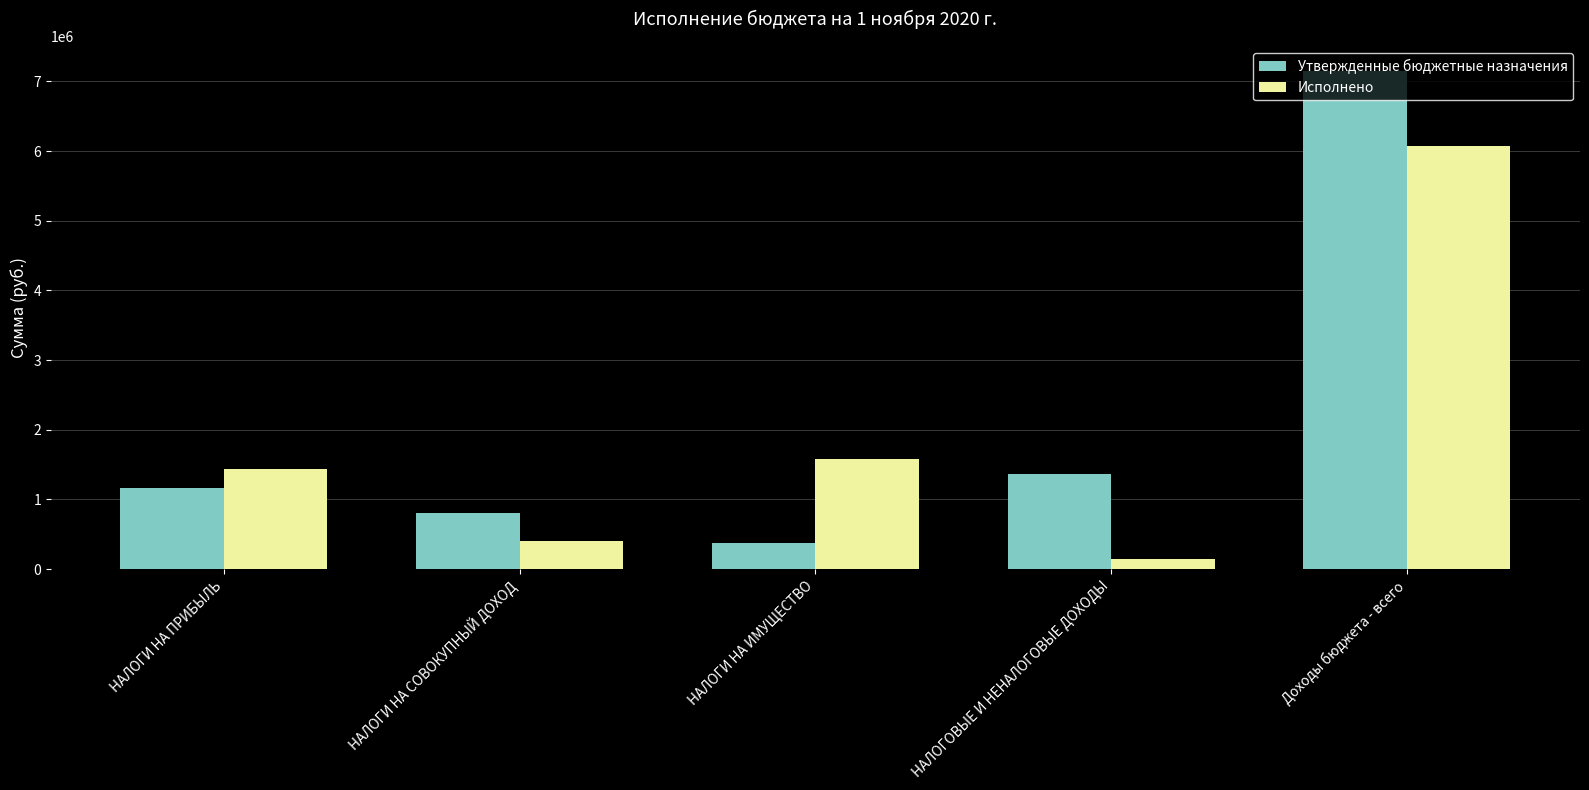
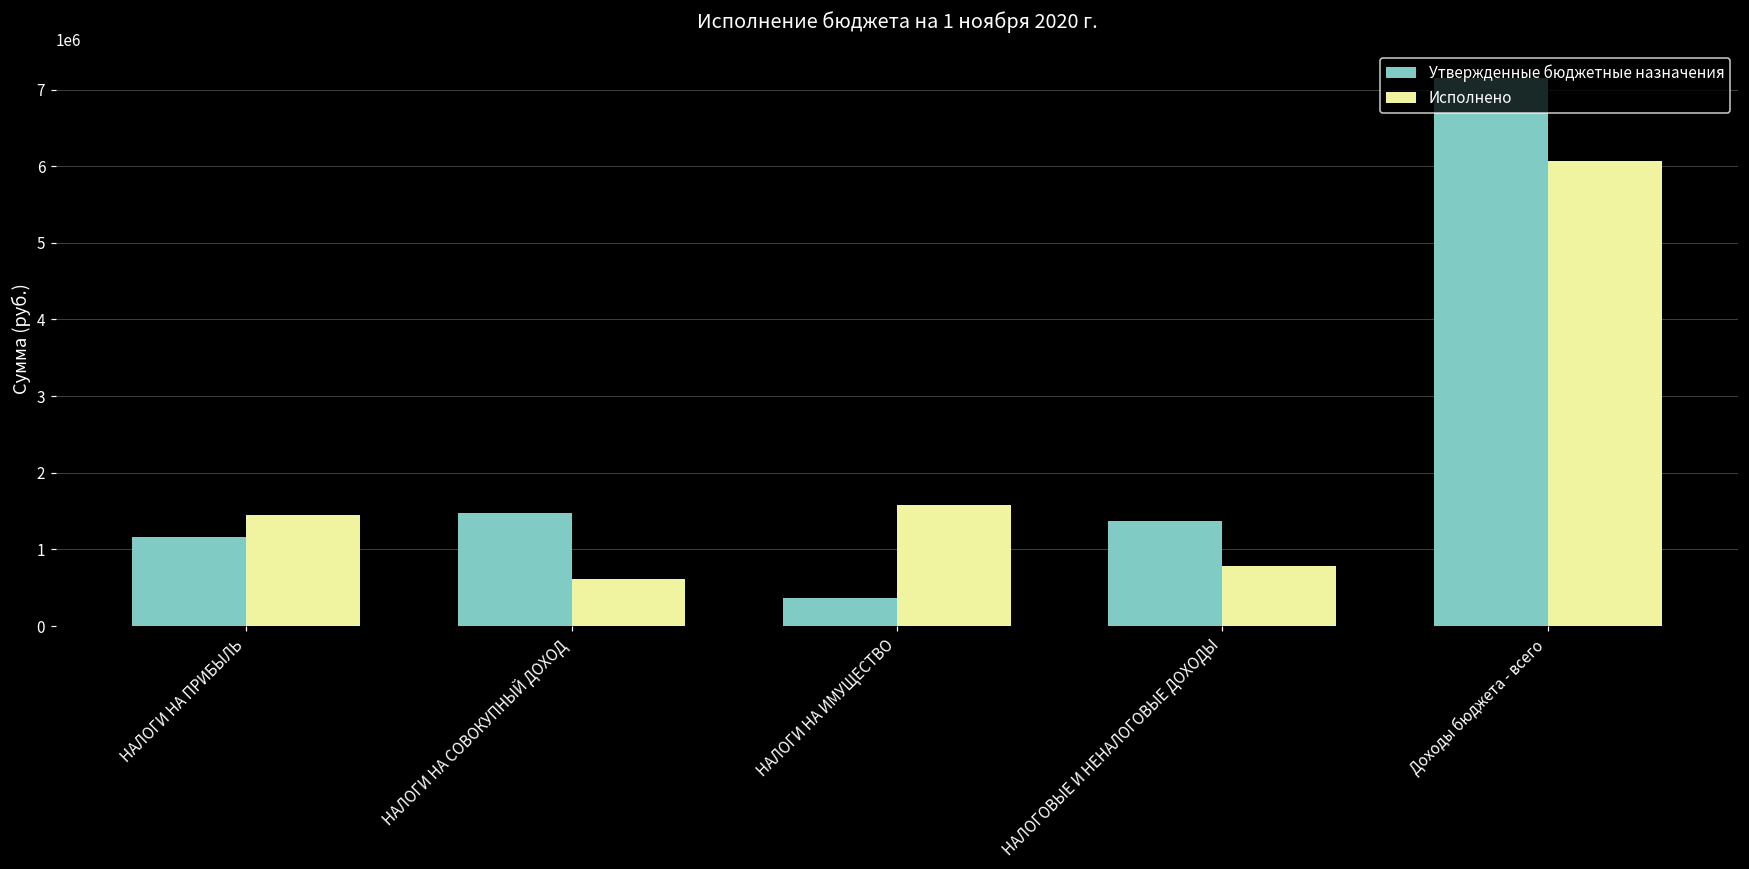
  {
    "Утвержденные бюджетные назначения": {
      "НАЛОГИ НА ПРИБЫЛЬ": 1200000,
-     "НАЛОГИ НА СОВОКУПНЫЙ ДОХОД": 800000,
+     "НАЛОГИ НА СОВОКУПНЫЙ ДОХОД": 1500000,
      "НАЛОГИ НА ИМУЩЕСТВО": 400000,
      "НАЛОГОВЫЕ И НЕНАЛОГОВЫЕ ДОХОДЫ": 1400000
    },
    "Исполнено": {
      "НАЛОГИ НА ПРИБЫЛЬ": 1400000,
-     "НАЛОГИ НА СОВОКУПНЫЙ ДОХОД": 400000,
+     "НАЛОГИ НА СОВОКУПНЫЙ ДОХОД": 600000,
      "НАЛОГИ НА ИМУЩЕСТВО": 1600000,
-     "НАЛОГОВЫЕ И НЕНАЛОГОВЫЕ ДОХОДЫ": 200000,
+     "НАЛОГОВЫЕ И НЕНАЛОГОВЫЕ ДОХОДЫ": 800000,
      "Доходы бюджета - всего": 6100000
    }
  }
